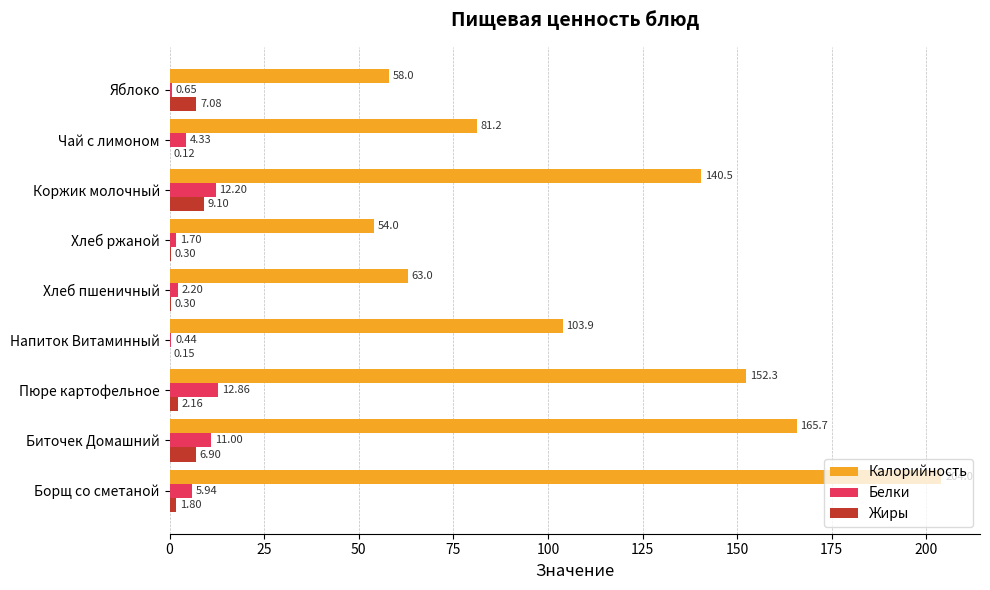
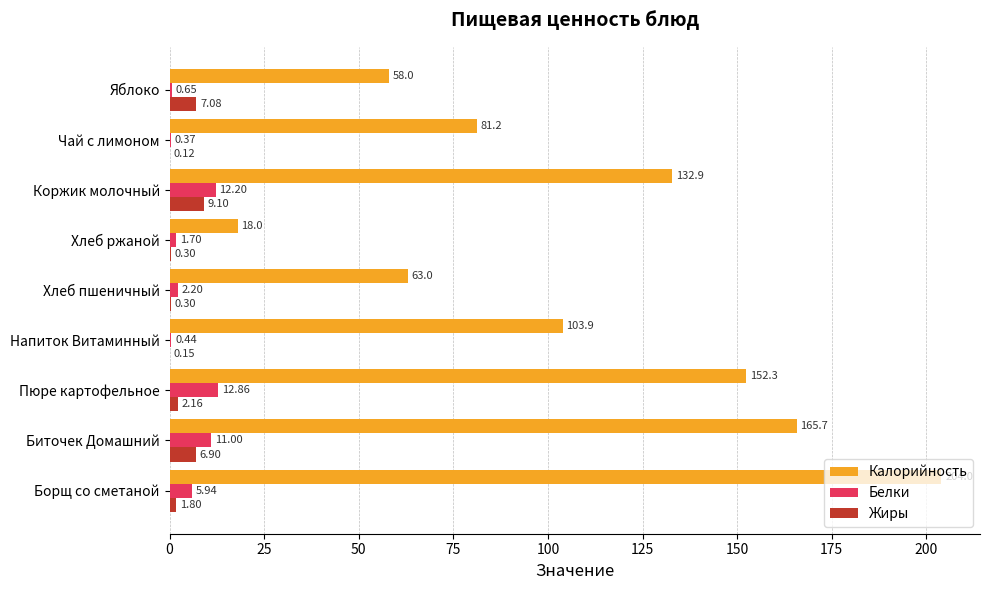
  {
    "Калорийность": {
      "Яблоко": 58.0,
      "Чай с лимоном": 81.2,
-     "Коржик молочный": 140.5,
-     "Хлеб ржаной": 54.0,
+     "Коржик молочный": 132.9,
+     "Хлеб ржаной": 18.0,
      "Хлеб пшеничный": 63.0,
      "Напиток Витаминный": 103.9,
      "Пюре картофельное": 152.3,
      "Биточек Домашний": 165.7
    },
    "Белки": {
      "Яблоко": 0.65,
-     "Чай с лимоном": 4.33,
+     "Чай с лимоном": 0.37,
      "Коржик молочный": 12.20,
      "Хлеб ржаной": 1.70,
      "Хлеб пшеничный": 2.20,
      "Напиток Витаминный": 0.44,
      "Пюре картофельное": 12.86,
      "Биточек Домашний": 11.00,
      "Борщ со сметаной": 5.94
    },
    "Жиры": {
      "Яблоко": 7.08,
      "Чай с лимоном": 0.12,
      "Коржик молочный": 9.10,
      "Хлеб ржаной": 0.30,
      "Хлеб пшеничный": 0.30,
      "Напиток Витаминный": 0.15,
      "Пюре картофельное": 2.16,
      "Биточек Домашний": 6.90,
      "Борщ со сметаной": 1.80
    }
  }
